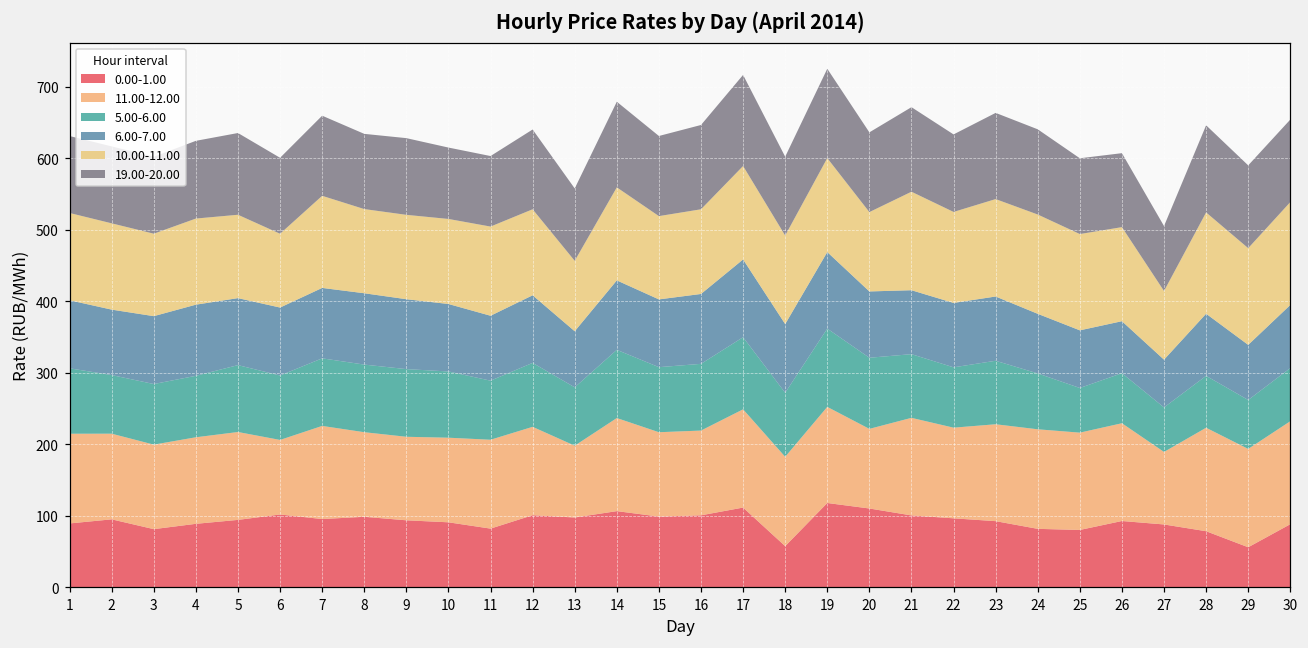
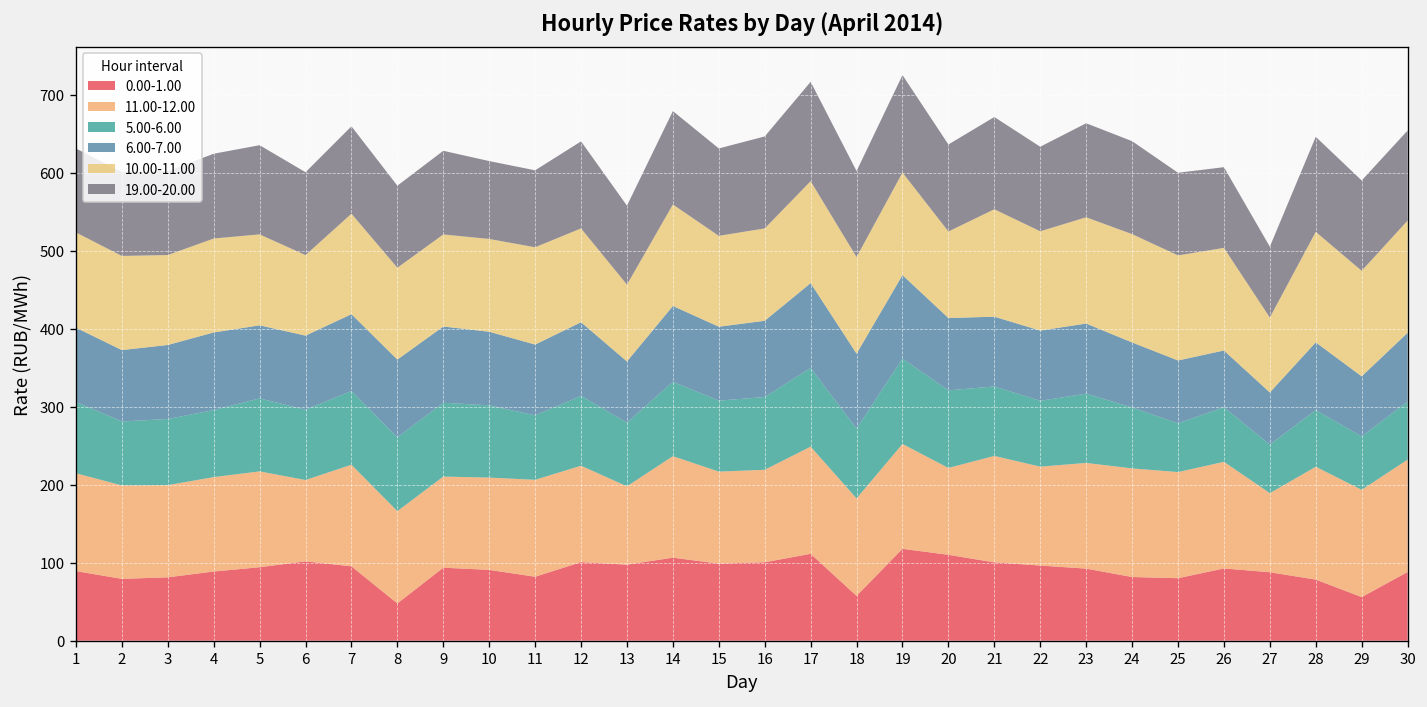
  {
    "0.00-1.00": {
      "1": 90,
-     "2": 90,
+     "2": 80,
      "3": 80,
      "4": 90,
      "5": 90,
      "6": 100,
      "7": 100,
-     "8": 100,
+     "8": 50,
      "9": 90,
      "10": 90,
      "11": 80,
      "12": 100,
      "13": 100,
      "14": 110,
      "15": 100,
      "16": 100,
      "17": 110,
      "18": 60,
      "19": 120,
      "20": 110,
      "21": 100,
      "22": 100,
      "23": 90,
      "24": 80,
      "25": 80,
      "26": 90,
      "27": 90,
      "28": 80,
      "29": 60,
      "30": 90
    }
  }
